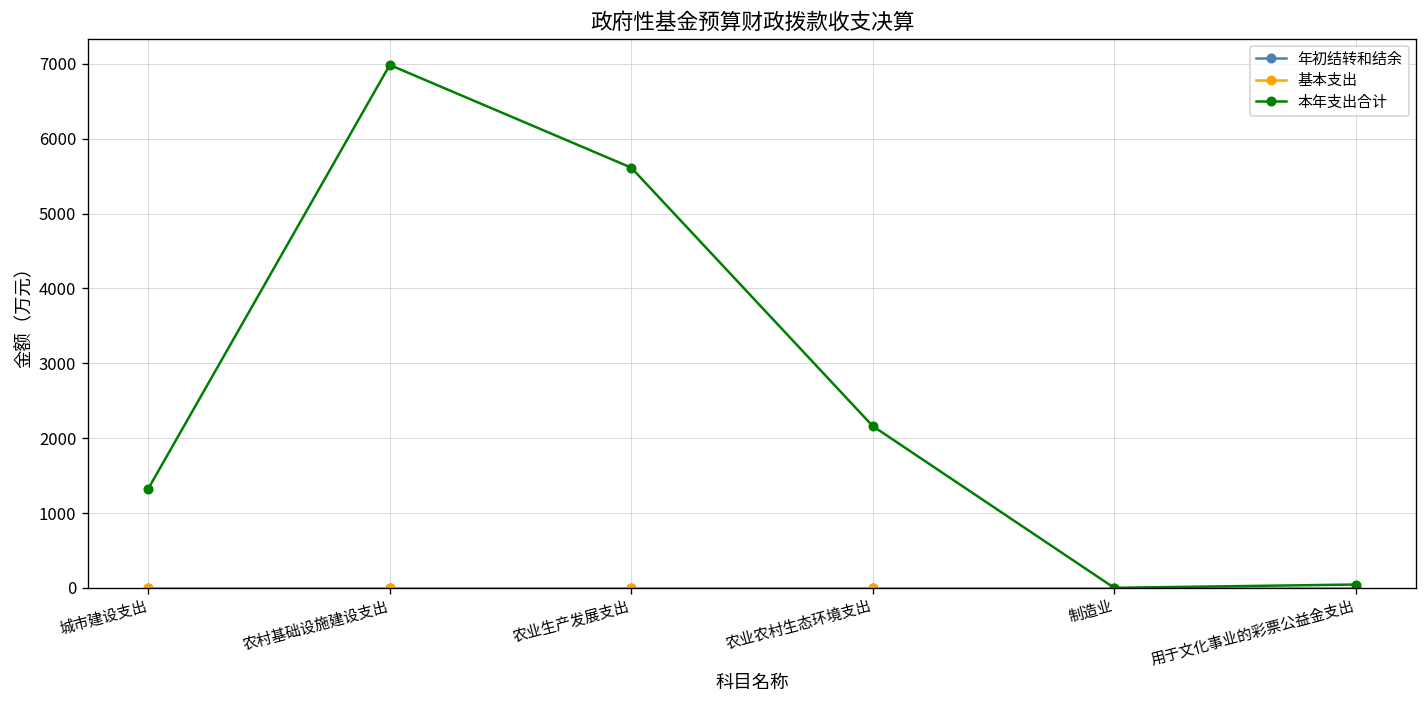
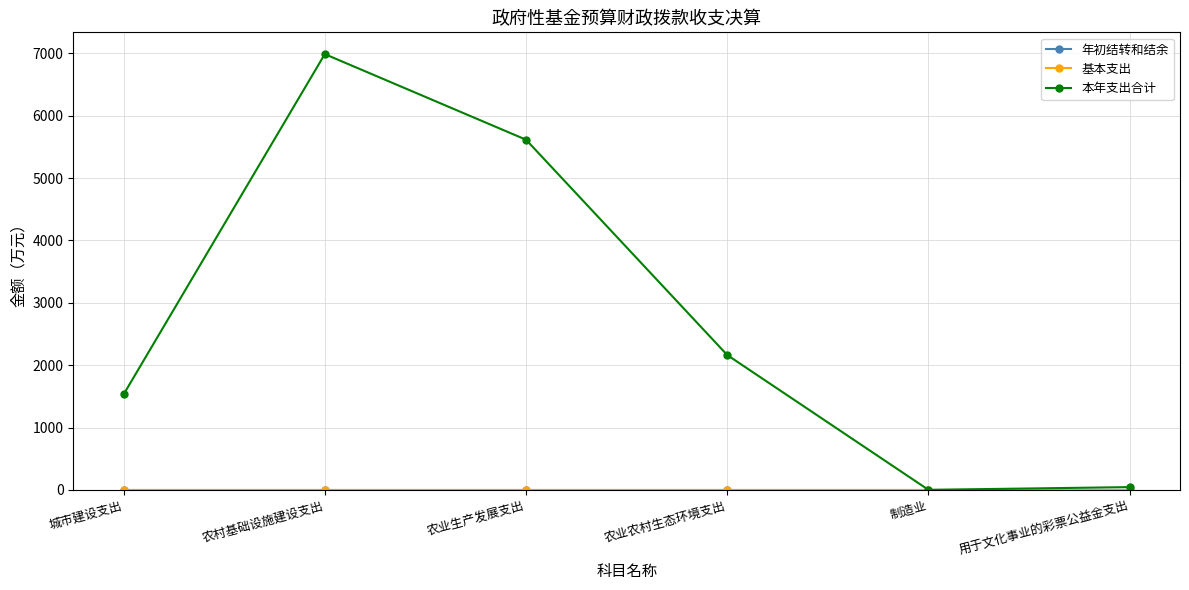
  {
    "基本支出": {
      "城市建设支出": 0,
      "农村基础设施建设支出": 0,
      "农业生产发展支出": 0,
      "农业农村生态环境支出": 0,
      "用于文化事业的彩票公益金支出": 0
    },
    "本年支出合计": {
-     "城市建设支出": 1300,
+     "城市建设支出": 1500,
      "农村基础设施建设支出": 7000,
      "农业生产发展支出": 5600,
      "农业农村生态环境支出": 2200,
      "用于文化事业的彩票公益金支出": 0
    }
  }
